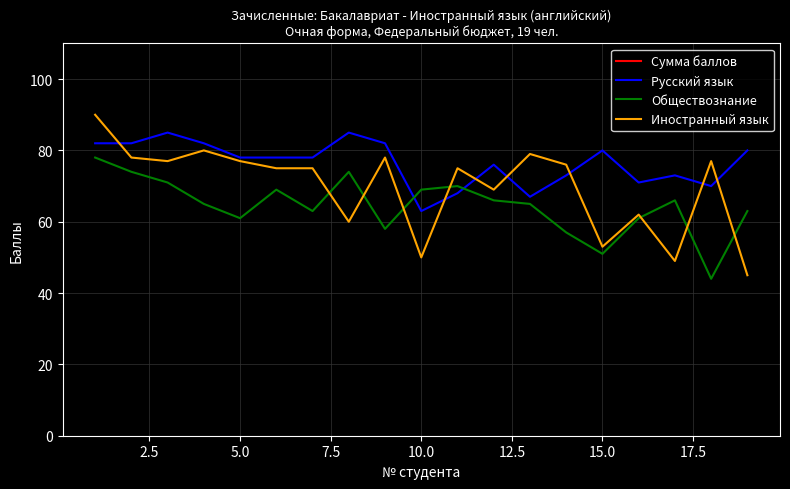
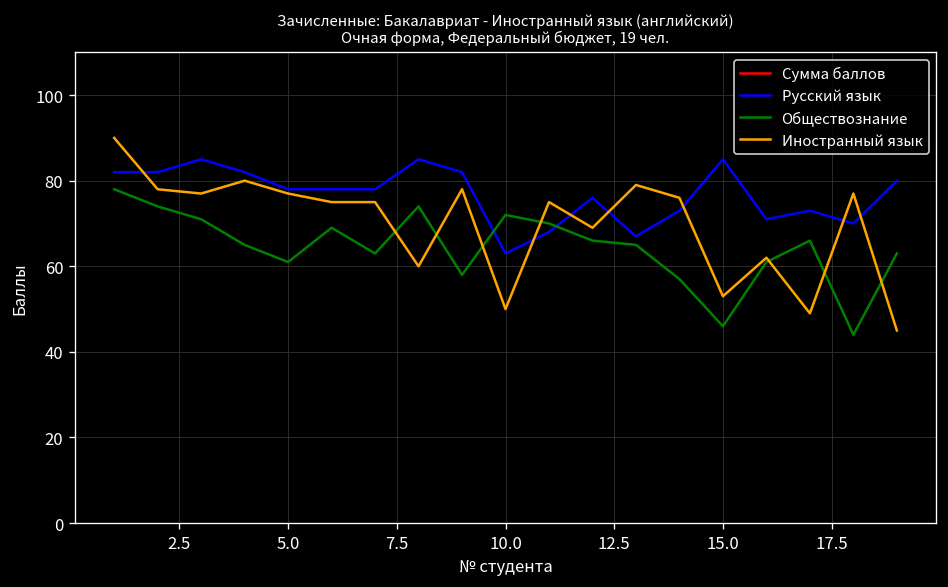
  {
    "Русский язык": {
      "5.0": 78,
      "10.0": 63,
-     "15.0": 80
+     "15.0": 85
    },
    "Обществознание": {
      "5.0": 61,
-     "10.0": 69,
-     "15.0": 51
+     "10.0": 72,
+     "15.0": 46
    },
    "Иностранный язык": {
      "5.0": 77,
      "10.0": 50,
      "15.0": 53
    }
  }
